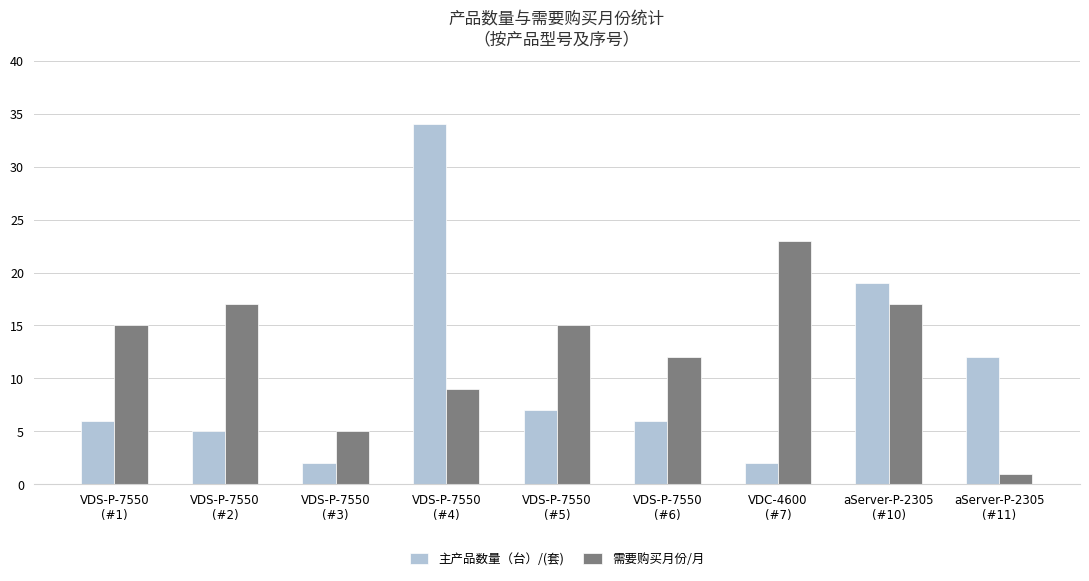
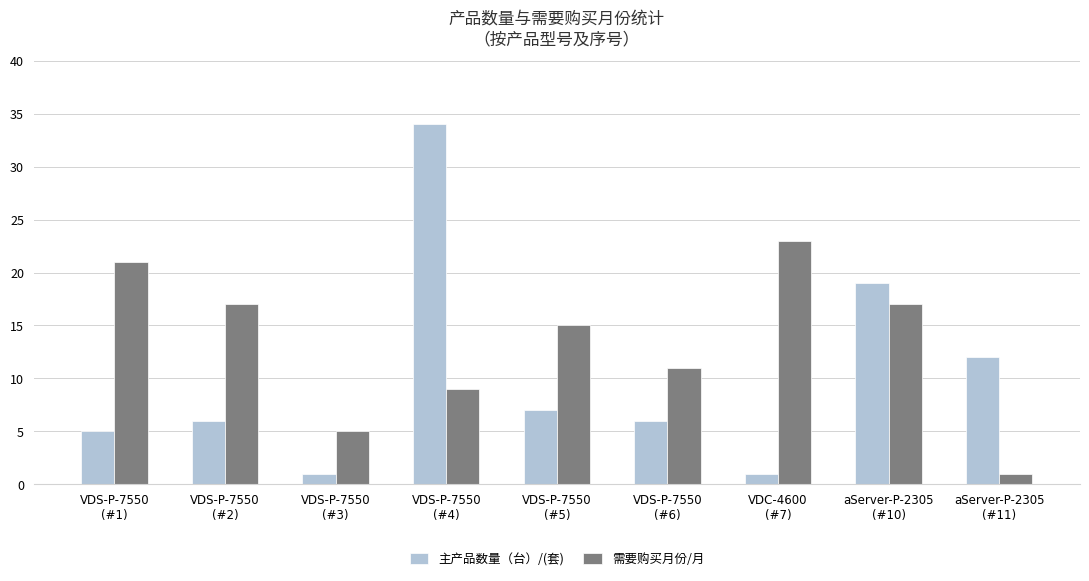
  {
    "主产品数量（台）/(套)": {
-     "VDS-P-7550 (#1)": 6,
-     "VDS-P-7550 (#2)": 5,
-     "VDS-P-7550 (#3)": 2,
+     "VDS-P-7550 (#1)": 5,
+     "VDS-P-7550 (#2)": 6,
+     "VDS-P-7550 (#3)": 1,
      "VDS-P-7550 (#4)": 34,
      "VDS-P-7550 (#5)": 7,
      "VDS-P-7550 (#6)": 6,
-     "VDC-4600 (#7)": 2,
+     "VDC-4600 (#7)": 1,
      "aServer-P-2305 (#10)": 19,
      "aServer-P-2305 (#11)": 12
    },
    "需要购买月份/月": {
-     "VDS-P-7550 (#1)": 15,
+     "VDS-P-7550 (#1)": 21,
      "VDS-P-7550 (#2)": 17,
      "VDS-P-7550 (#3)": 5,
      "VDS-P-7550 (#4)": 9,
      "VDS-P-7550 (#5)": 15,
-     "VDS-P-7550 (#6)": 12,
+     "VDS-P-7550 (#6)": 11,
      "VDC-4600 (#7)": 23,
      "aServer-P-2305 (#10)": 17,
      "aServer-P-2305 (#11)": 1
    }
  }
